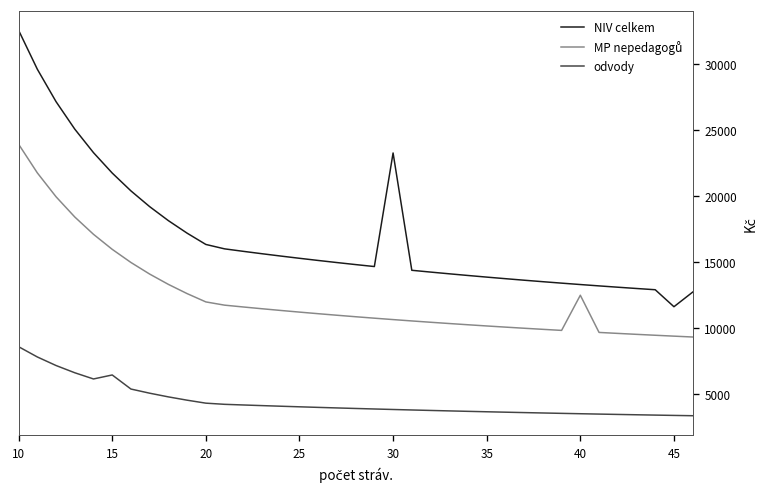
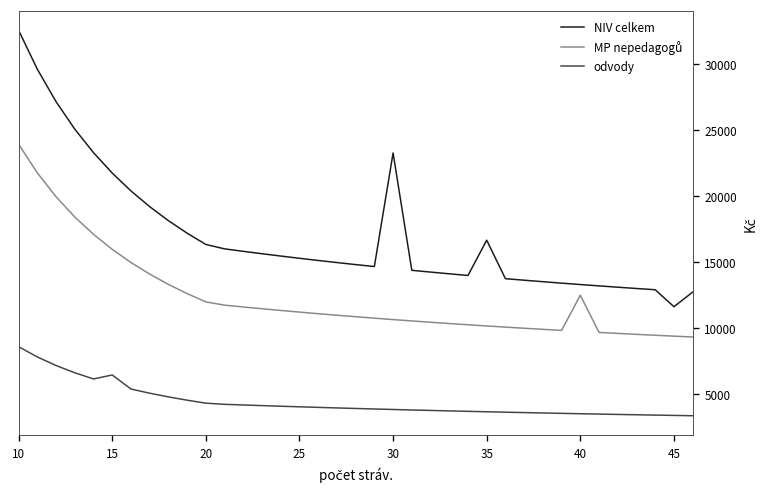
  {
    "NIV celkem": {
      "10": 32600,
      "15": 21800,
      "20": 16300,
      "25": 15300,
      "30": 23300,
-     "35": 13900,
+     "35": 16700,
      "40": 13300,
      "45": 11600
    },
    "MP nepedagogů": {
      "10": 23900,
      "15": 16000,
      "20": 12000,
      "25": 11200,
      "30": 10600,
      "35": 10100,
      "40": 12500,
      "45": 9400
    },
    "odvody": {
      "10": 8600,
      "15": 6400,
      "20": 4300,
      "25": 4000,
      "30": 3800,
      "35": 3600,
      "40": 3500,
      "45": 3400
    }
  }
